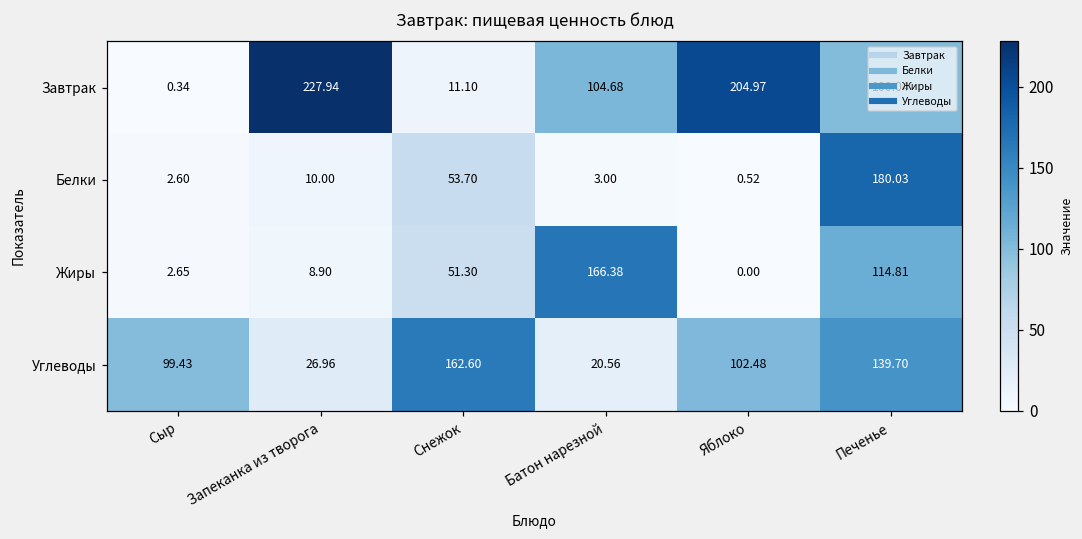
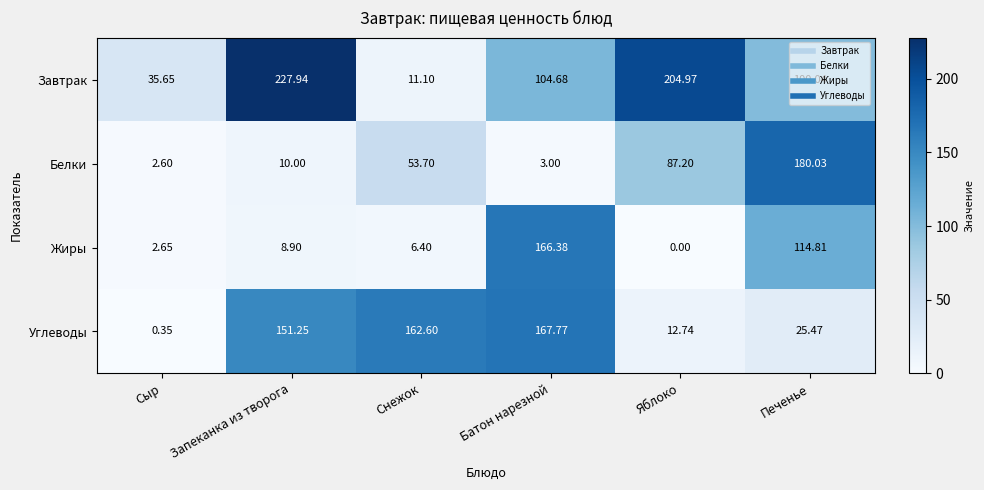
  {
    "Завтрак": {
-     "Сыр": 0.34,
+     "Сыр": 35.65,
      "Запеканка из творога": 227.94,
      "Снежок": 11.10,
      "Батон нарезной": 104.68,
      "Яблоко": 204.97
    },
    "Белки": {
      "Сыр": 2.60,
      "Запеканка из творога": 10.00,
      "Снежок": 53.70,
      "Батон нарезной": 3.00,
-     "Яблоко": 0.52,
+     "Яблоко": 87.20,
      "Печенье": 180.03
    },
    "Жиры": {
      "Сыр": 2.65,
      "Запеканка из творога": 8.90,
-     "Снежок": 51.30,
+     "Снежок": 6.40,
      "Батон нарезной": 166.38,
      "Яблоко": 0.00,
      "Печенье": 114.81
    },
    "Углеводы": {
-     "Сыр": 99.43,
-     "Запеканка из творога": 26.96,
+     "Сыр": 0.35,
+     "Запеканка из творога": 151.25,
      "Снежок": 162.60,
-     "Батон нарезной": 20.56,
-     "Яблоко": 102.48,
-     "Печенье": 139.70
+     "Батон нарезной": 167.77,
+     "Яблоко": 12.74,
+     "Печенье": 25.47
    }
  }
